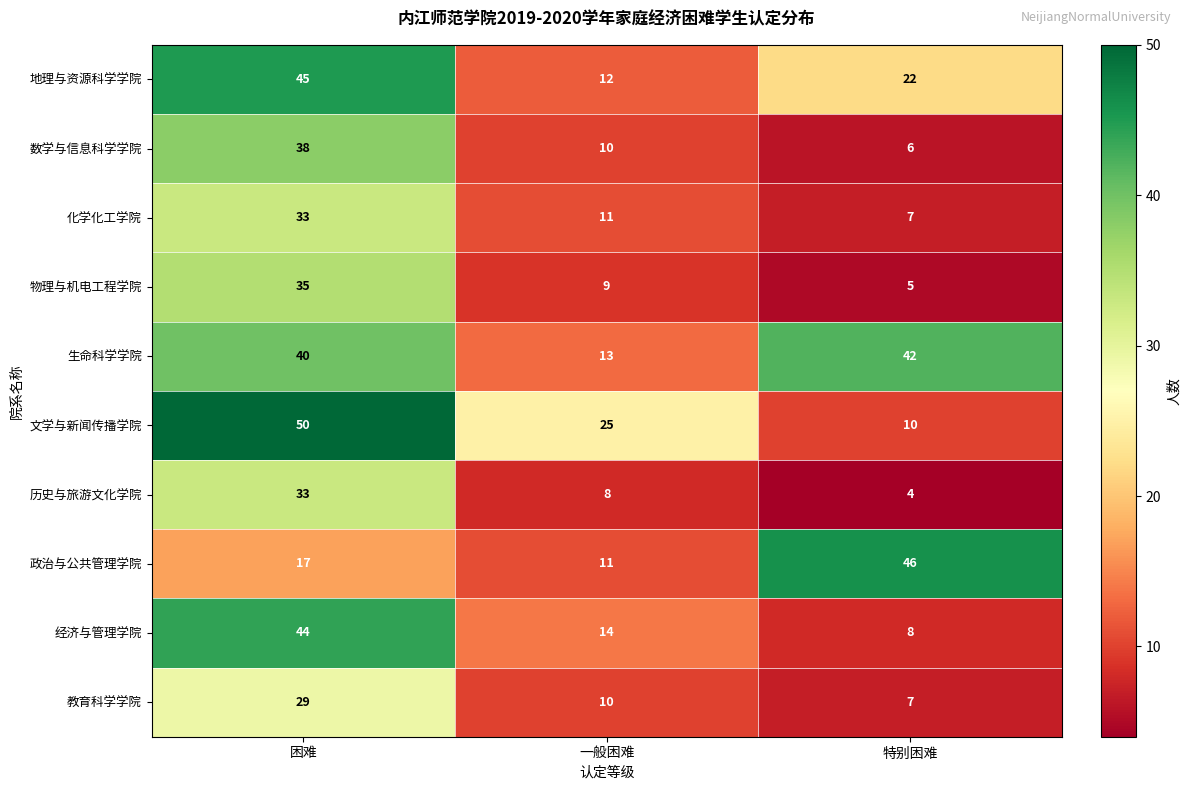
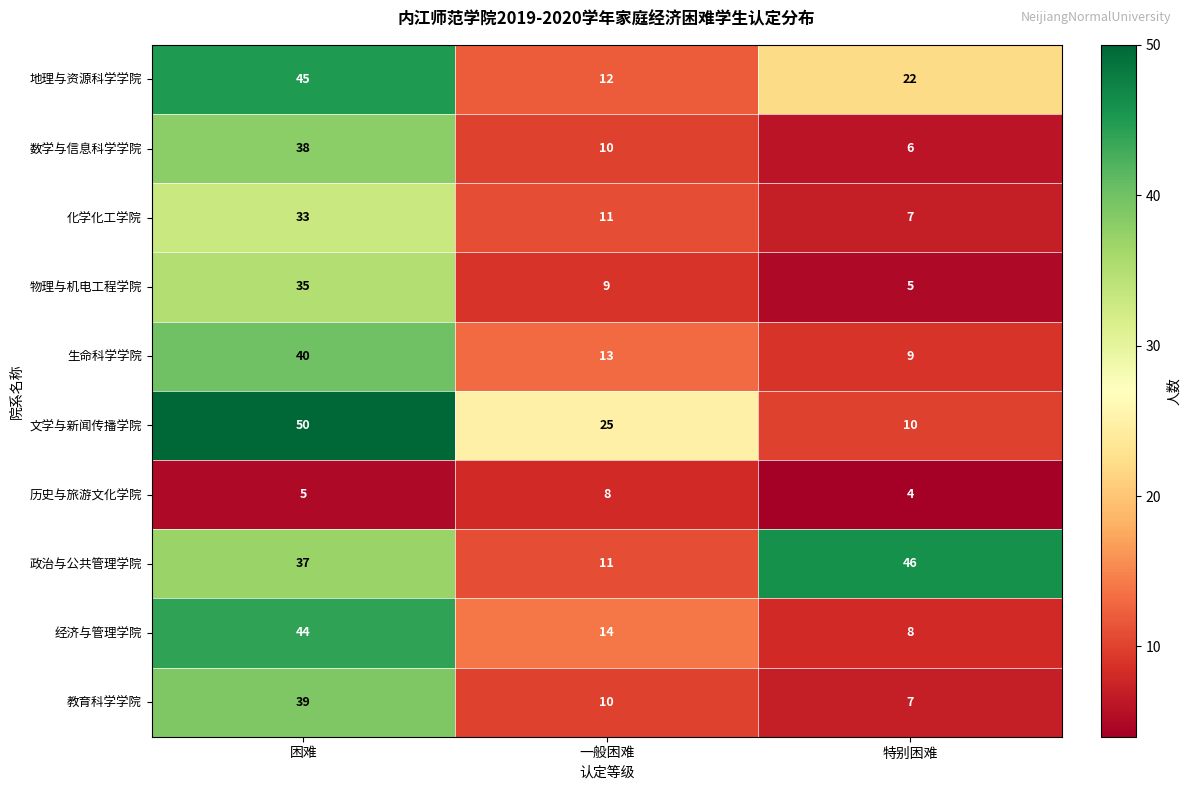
  {
    "地理与资源科学学院": {
      "困难": 45,
      "一般困难": 12,
      "特别困难": 22
    },
    "数学与信息科学学院": {
      "困难": 38,
      "一般困难": 10,
      "特别困难": 6
    },
    "化学化工学院": {
      "困难": 33,
      "一般困难": 11,
      "特别困难": 7
    },
    "物理与机电工程学院": {
      "困难": 35,
      "一般困难": 9,
      "特别困难": 5
    },
    "生命科学学院": {
      "困难": 40,
      "一般困难": 13,
-     "特别困难": 42
+     "特别困难": 9
    },
    "文学与新闻传播学院": {
      "困难": 50,
      "一般困难": 25,
      "特别困难": 10
    },
    "历史与旅游文化学院": {
-     "困难": 33,
+     "困难": 5,
      "一般困难": 8,
      "特别困难": 4
    },
    "政治与公共管理学院": {
-     "困难": 17,
+     "困难": 37,
      "一般困难": 11,
      "特别困难": 46
    },
    "经济与管理学院": {
      "困难": 44,
      "一般困难": 14,
      "特别困难": 8
    },
    "教育科学学院": {
-     "困难": 29,
+     "困难": 39,
      "一般困难": 10,
      "特别困难": 7
    }
  }
